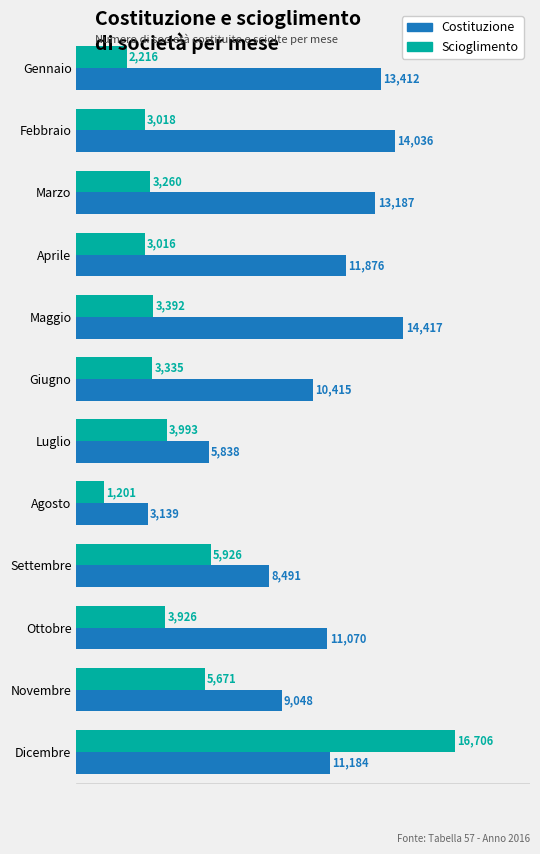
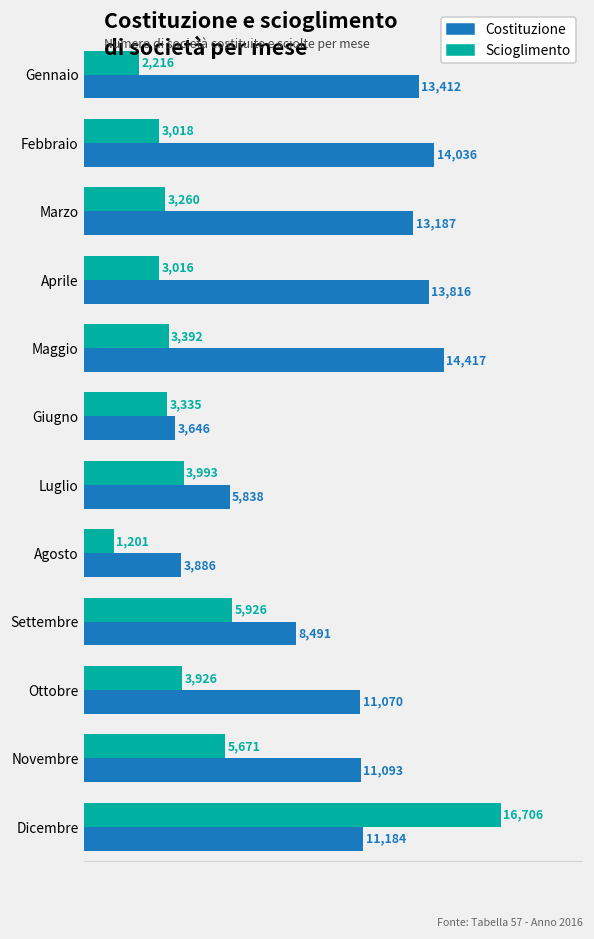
  {
    "Costituzione": {
      "Gennaio": "13,412",
      "Febbraio": "14,036",
      "Marzo": "13,187",
-     "Aprile": "11,876",
+     "Aprile": "13,816",
      "Maggio": "14,417",
-     "Giugno": "10,415",
+     "Giugno": "3,646",
      "Luglio": "5,838",
-     "Agosto": "3,139",
+     "Agosto": "3,886",
      "Settembre": "8,491",
      "Ottobre": "11,070",
-     "Novembre": "9,048",
+     "Novembre": "11,093",
      "Dicembre": "11,184"
    },
    "Scioglimento": {
      "Gennaio": "2,216",
      "Febbraio": "3,018",
      "Marzo": "3,260",
      "Aprile": "3,016",
      "Maggio": "3,392",
      "Giugno": "3,335",
      "Luglio": "3,993",
      "Agosto": "1,201",
      "Settembre": "5,926",
      "Ottobre": "3,926",
      "Novembre": "5,671",
      "Dicembre": "16,706"
    }
  }
